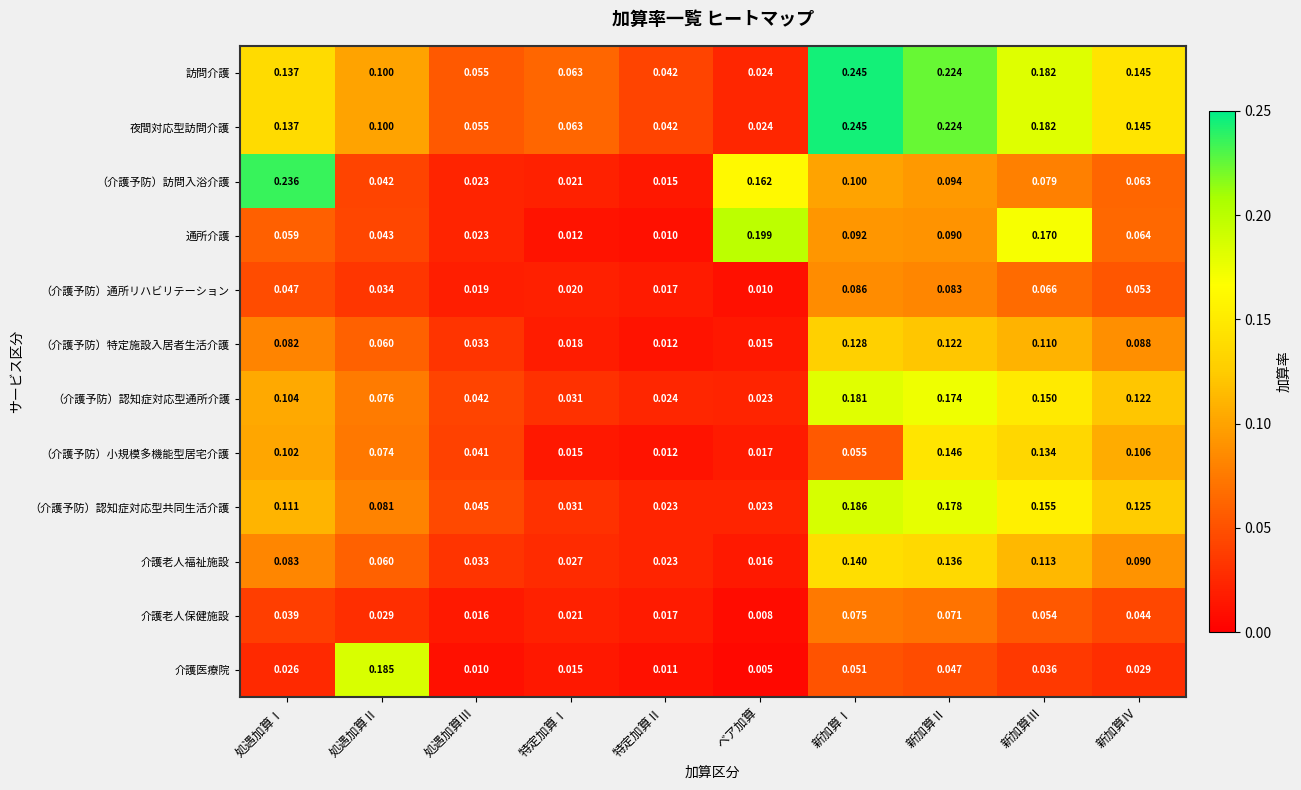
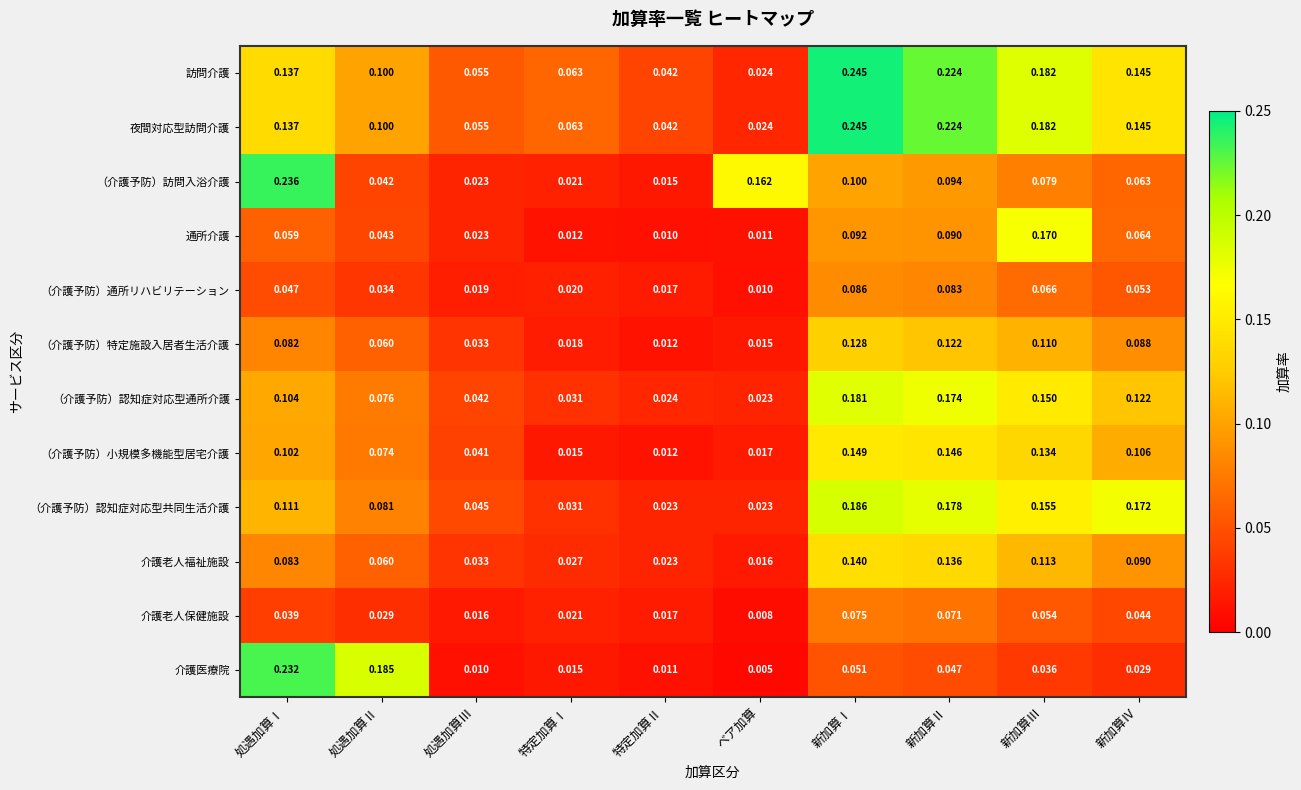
  {
    "訪問介護": {
      "処遇加算Ⅰ": 0.137,
      "処遇加算Ⅱ": 0.100,
      "処遇加算Ⅲ": 0.055,
      "特定加算Ⅰ": 0.063,
      "特定加算Ⅱ": 0.042,
      "ベア加算": 0.024,
      "新加算Ⅰ": 0.245,
      "新加算Ⅱ": 0.224,
      "新加算Ⅲ": 0.182,
      "新加算Ⅳ": 0.145
    },
    "夜間対応型訪問介護": {
      "処遇加算Ⅰ": 0.137,
      "処遇加算Ⅱ": 0.100,
      "処遇加算Ⅲ": 0.055,
      "特定加算Ⅰ": 0.063,
      "特定加算Ⅱ": 0.042,
      "ベア加算": 0.024,
      "新加算Ⅰ": 0.245,
      "新加算Ⅱ": 0.224,
      "新加算Ⅲ": 0.182,
      "新加算Ⅳ": 0.145
    },
    "（介護予防）訪問入浴介護": {
      "処遇加算Ⅰ": 0.236,
      "処遇加算Ⅱ": 0.042,
      "処遇加算Ⅲ": 0.023,
      "特定加算Ⅰ": 0.021,
      "特定加算Ⅱ": 0.015,
      "ベア加算": 0.162,
      "新加算Ⅰ": 0.100,
      "新加算Ⅱ": 0.094,
      "新加算Ⅲ": 0.079,
      "新加算Ⅳ": 0.063
    },
    "通所介護": {
      "処遇加算Ⅰ": 0.059,
      "処遇加算Ⅱ": 0.043,
      "処遇加算Ⅲ": 0.023,
      "特定加算Ⅰ": 0.012,
      "特定加算Ⅱ": 0.010,
-     "ベア加算": 0.199,
+     "ベア加算": 0.011,
      "新加算Ⅰ": 0.092,
      "新加算Ⅱ": 0.090,
      "新加算Ⅲ": 0.170,
      "新加算Ⅳ": 0.064
    },
    "（介護予防）通所リハビリテーション": {
      "処遇加算Ⅰ": 0.047,
      "処遇加算Ⅱ": 0.034,
      "処遇加算Ⅲ": 0.019,
      "特定加算Ⅰ": 0.020,
      "特定加算Ⅱ": 0.017,
      "ベア加算": 0.010,
      "新加算Ⅰ": 0.086,
      "新加算Ⅱ": 0.083,
      "新加算Ⅲ": 0.066,
      "新加算Ⅳ": 0.053
    },
    "（介護予防）特定施設入居者生活介護": {
      "処遇加算Ⅰ": 0.082,
      "処遇加算Ⅱ": 0.060,
      "処遇加算Ⅲ": 0.033,
      "特定加算Ⅰ": 0.018,
      "特定加算Ⅱ": 0.012,
      "ベア加算": 0.015,
      "新加算Ⅰ": 0.128,
      "新加算Ⅱ": 0.122,
      "新加算Ⅲ": 0.110,
      "新加算Ⅳ": 0.088
    },
    "（介護予防）認知症対応型通所介護": {
      "処遇加算Ⅰ": 0.104,
      "処遇加算Ⅱ": 0.076,
      "処遇加算Ⅲ": 0.042,
      "特定加算Ⅰ": 0.031,
      "特定加算Ⅱ": 0.024,
      "ベア加算": 0.023,
      "新加算Ⅰ": 0.181,
      "新加算Ⅱ": 0.174,
      "新加算Ⅲ": 0.150,
      "新加算Ⅳ": 0.122
    },
    "（介護予防）小規模多機能型居宅介護": {
      "処遇加算Ⅰ": 0.102,
      "処遇加算Ⅱ": 0.074,
      "処遇加算Ⅲ": 0.041,
      "特定加算Ⅰ": 0.015,
      "特定加算Ⅱ": 0.012,
      "ベア加算": 0.017,
-     "新加算Ⅰ": 0.055,
+     "新加算Ⅰ": 0.149,
      "新加算Ⅱ": 0.146,
      "新加算Ⅲ": 0.134,
      "新加算Ⅳ": 0.106
    },
    "（介護予防）認知症対応型共同生活介護": {
      "処遇加算Ⅰ": 0.111,
      "処遇加算Ⅱ": 0.081,
      "処遇加算Ⅲ": 0.045,
      "特定加算Ⅰ": 0.031,
      "特定加算Ⅱ": 0.023,
      "ベア加算": 0.023,
      "新加算Ⅰ": 0.186,
      "新加算Ⅱ": 0.178,
      "新加算Ⅲ": 0.155,
-     "新加算Ⅳ": 0.125
+     "新加算Ⅳ": 0.172
    },
    "介護老人福祉施設": {
      "処遇加算Ⅰ": 0.083,
      "処遇加算Ⅱ": 0.060,
      "処遇加算Ⅲ": 0.033,
      "特定加算Ⅰ": 0.027,
      "特定加算Ⅱ": 0.023,
      "ベア加算": 0.016,
      "新加算Ⅰ": 0.140,
      "新加算Ⅱ": 0.136,
      "新加算Ⅲ": 0.113,
      "新加算Ⅳ": 0.090
    },
    "介護老人保健施設": {
      "処遇加算Ⅰ": 0.039,
      "処遇加算Ⅱ": 0.029,
      "処遇加算Ⅲ": 0.016,
      "特定加算Ⅰ": 0.021,
      "特定加算Ⅱ": 0.017,
      "ベア加算": 0.008,
      "新加算Ⅰ": 0.075,
      "新加算Ⅱ": 0.071,
      "新加算Ⅲ": 0.054,
      "新加算Ⅳ": 0.044
    },
    "介護医療院": {
-     "処遇加算Ⅰ": 0.026,
+     "処遇加算Ⅰ": 0.232,
      "処遇加算Ⅱ": 0.185,
      "処遇加算Ⅲ": 0.010,
      "特定加算Ⅰ": 0.015,
      "特定加算Ⅱ": 0.011,
      "ベア加算": 0.005,
      "新加算Ⅰ": 0.051,
      "新加算Ⅱ": 0.047,
      "新加算Ⅲ": 0.036,
      "新加算Ⅳ": 0.029
    }
  }
